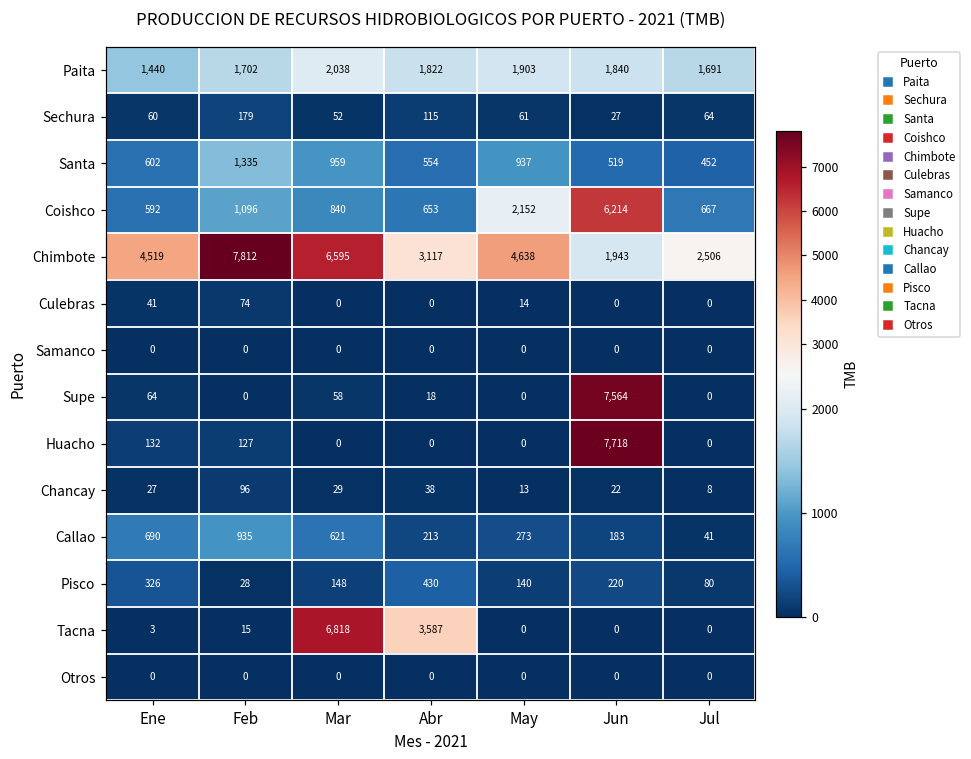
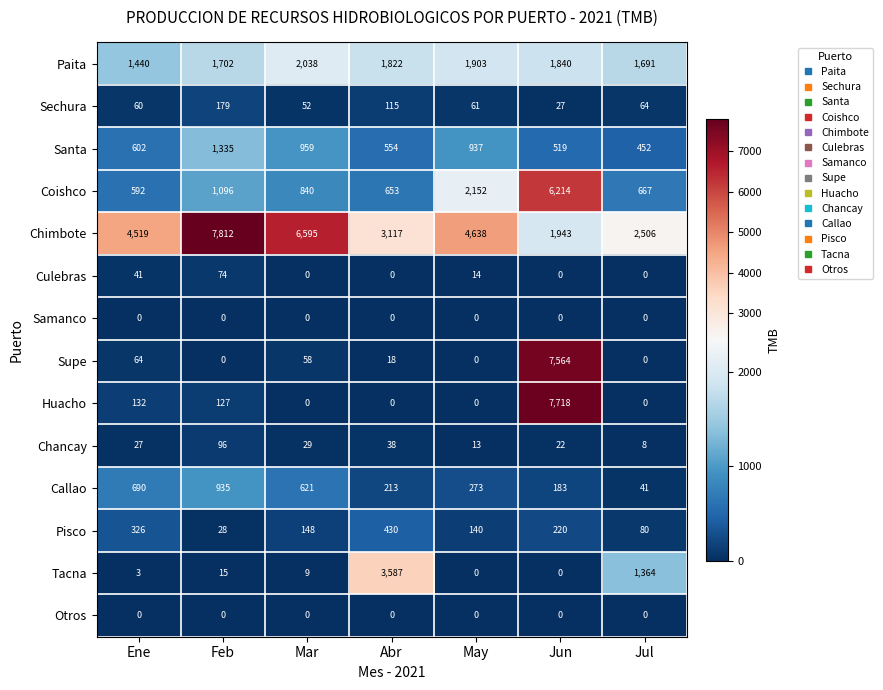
  {
    "Paita": {
      "Ene": "1,440",
      "Feb": "1,702",
      "Mar": "2,038",
      "Abr": "1,822",
      "May": "1,903",
      "Jun": "1,840",
      "Jul": "1,691"
    },
    "Sechura": {
      "Ene": "60",
      "Feb": "179",
      "Mar": "52",
      "Abr": "115",
      "May": "61",
      "Jun": "27",
      "Jul": "64"
    },
    "Santa": {
      "Ene": "602",
      "Feb": "1,335",
      "Mar": "959",
      "Abr": "554",
      "May": "937",
      "Jun": "519",
      "Jul": "452"
    },
    "Coishco": {
      "Ene": "592",
      "Feb": "1,096",
      "Mar": "840",
      "Abr": "653",
      "May": "2,152",
      "Jun": "6,214",
      "Jul": "667"
    },
    "Chimbote": {
      "Ene": "4,519",
      "Feb": "7,812",
      "Mar": "6,595",
      "Abr": "3,117",
      "May": "4,638",
      "Jun": "1,943",
      "Jul": "2,506"
    },
    "Culebras": {
      "Ene": "41",
      "Feb": "74",
      "Mar": "0",
      "Abr": "0",
      "May": "14",
      "Jun": "0",
      "Jul": "0"
    },
    "Samanco": {
      "Ene": "0",
      "Feb": "0",
      "Mar": "0",
      "Abr": "0",
      "May": "0",
      "Jun": "0",
      "Jul": "0"
    },
    "Supe": {
      "Ene": "64",
      "Feb": "0",
      "Mar": "58",
      "Abr": "18",
      "May": "0",
      "Jun": "7,564",
      "Jul": "0"
    },
    "Huacho": {
      "Ene": "132",
      "Feb": "127",
      "Mar": "0",
      "Abr": "0",
      "May": "0",
      "Jun": "7,718",
      "Jul": "0"
    },
    "Chancay": {
      "Ene": "27",
      "Feb": "96",
      "Mar": "29",
      "Abr": "38",
      "May": "13",
      "Jun": "22",
      "Jul": "8"
    },
    "Callao": {
      "Ene": "690",
      "Feb": "935",
      "Mar": "621",
      "Abr": "213",
      "May": "273",
      "Jun": "183",
      "Jul": "41"
    },
    "Pisco": {
      "Ene": "326",
      "Feb": "28",
      "Mar": "148",
      "Abr": "430",
      "May": "140",
      "Jun": "220",
      "Jul": "80"
    },
    "Tacna": {
      "Ene": "3",
      "Feb": "15",
-     "Mar": "6,818",
+     "Mar": "9",
      "Abr": "3,587",
      "May": "0",
      "Jun": "0",
-     "Jul": "0"
+     "Jul": "1,364"
    },
    "Otros": {
      "Ene": "0",
      "Feb": "0",
      "Mar": "0",
      "Abr": "0",
      "May": "0",
      "Jun": "0",
      "Jul": "0"
    }
  }
